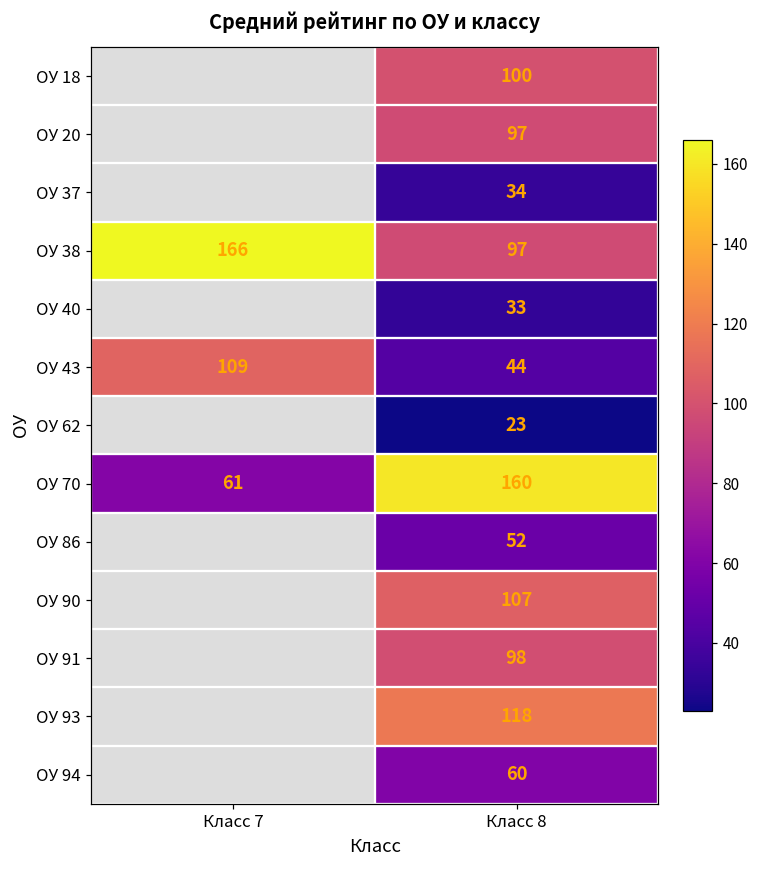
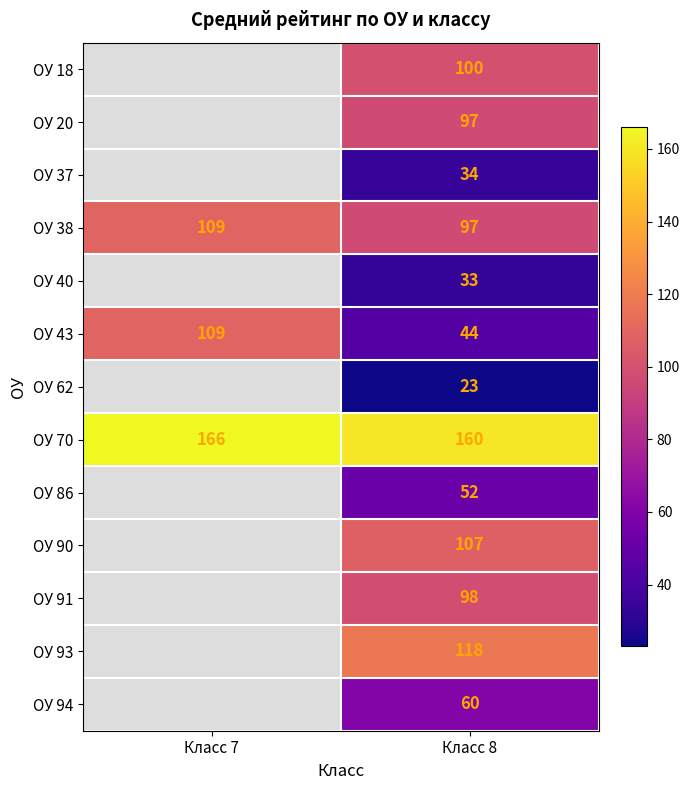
  {
    "ОУ 18": {
      "Класс 8": 100
    },
    "ОУ 20": {
      "Класс 8": 97
    },
    "ОУ 37": {
      "Класс 8": 34
    },
    "ОУ 38": {
-     "Класс 7": 166,
+     "Класс 7": 109,
      "Класс 8": 97
    },
    "ОУ 40": {
      "Класс 8": 33
    },
    "ОУ 43": {
      "Класс 7": 109,
      "Класс 8": 44
    },
    "ОУ 62": {
      "Класс 8": 23
    },
    "ОУ 70": {
-     "Класс 7": 61,
+     "Класс 7": 166,
      "Класс 8": 160
    },
    "ОУ 86": {
      "Класс 8": 52
    },
    "ОУ 90": {
      "Класс 8": 107
    },
    "ОУ 91": {
      "Класс 8": 98
    },
    "ОУ 93": {
      "Класс 8": 118
    },
    "ОУ 94": {
      "Класс 8": 60
    }
  }
